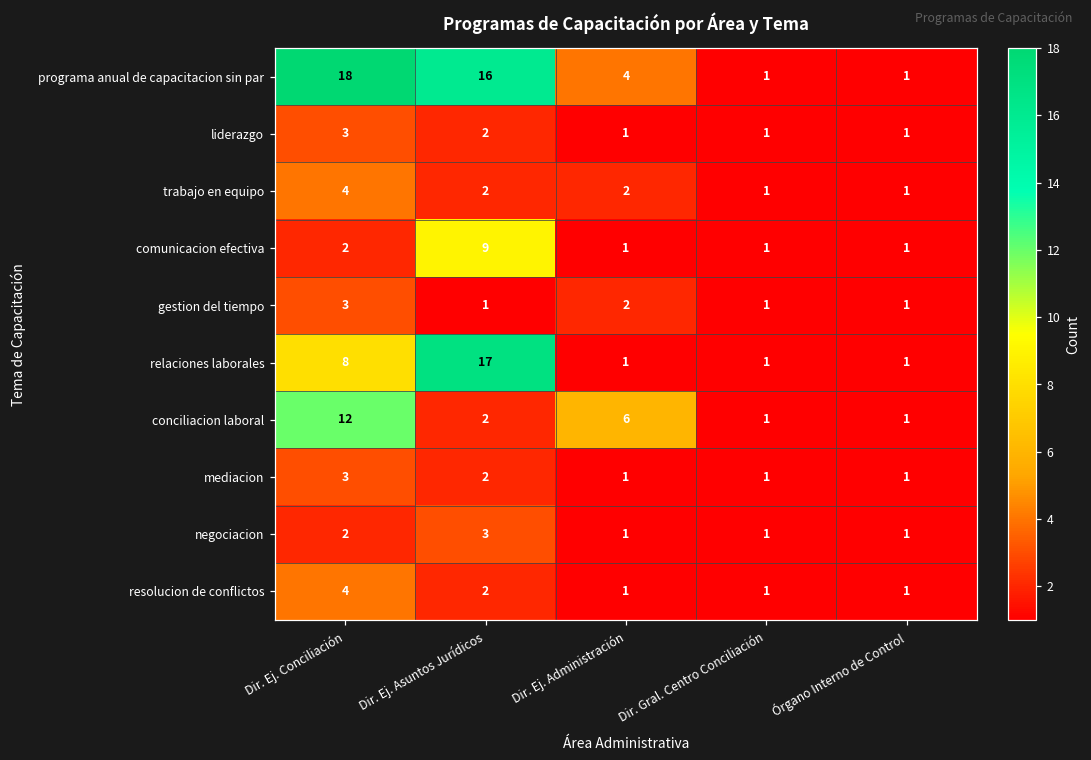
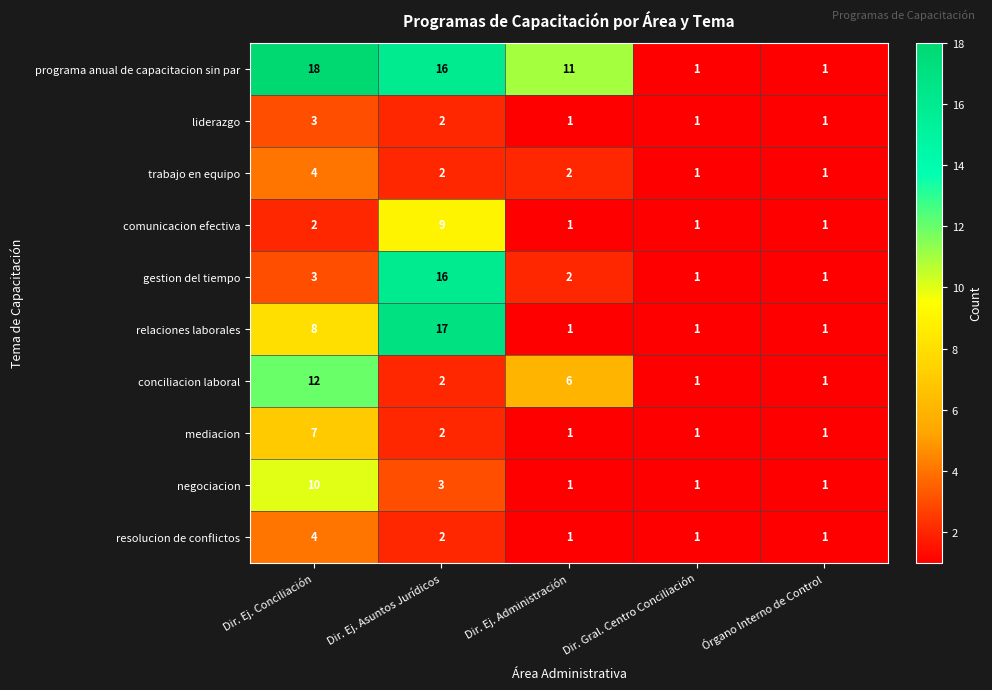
  {
    "programa anual de capacitacion sin par": {
      "Dir. Ej. Conciliación": 18,
      "Dir. Ej. Asuntos Jurídicos": 16,
-     "Dir. Ej. Administración": 4,
+     "Dir. Ej. Administración": 11,
      "Dir. Gral. Centro Conciliación": 1,
      "Órgano Interno de Control": 1
    },
    "liderazgo": {
      "Dir. Ej. Conciliación": 3,
      "Dir. Ej. Asuntos Jurídicos": 2,
      "Dir. Ej. Administración": 1,
      "Dir. Gral. Centro Conciliación": 1,
      "Órgano Interno de Control": 1
    },
    "trabajo en equipo": {
      "Dir. Ej. Conciliación": 4,
      "Dir. Ej. Asuntos Jurídicos": 2,
      "Dir. Ej. Administración": 2,
      "Dir. Gral. Centro Conciliación": 1,
      "Órgano Interno de Control": 1
    },
    "comunicacion efectiva": {
      "Dir. Ej. Conciliación": 2,
      "Dir. Ej. Asuntos Jurídicos": 9,
      "Dir. Ej. Administración": 1,
      "Dir. Gral. Centro Conciliación": 1,
      "Órgano Interno de Control": 1
    },
    "gestion del tiempo": {
      "Dir. Ej. Conciliación": 3,
-     "Dir. Ej. Asuntos Jurídicos": 1,
+     "Dir. Ej. Asuntos Jurídicos": 16,
      "Dir. Ej. Administración": 2,
      "Dir. Gral. Centro Conciliación": 1,
      "Órgano Interno de Control": 1
    },
    "relaciones laborales": {
      "Dir. Ej. Conciliación": 8,
      "Dir. Ej. Asuntos Jurídicos": 17,
      "Dir. Ej. Administración": 1,
      "Dir. Gral. Centro Conciliación": 1,
      "Órgano Interno de Control": 1
    },
    "conciliacion laboral": {
      "Dir. Ej. Conciliación": 12,
      "Dir. Ej. Asuntos Jurídicos": 2,
      "Dir. Ej. Administración": 6,
      "Dir. Gral. Centro Conciliación": 1,
      "Órgano Interno de Control": 1
    },
    "mediacion": {
-     "Dir. Ej. Conciliación": 3,
+     "Dir. Ej. Conciliación": 7,
      "Dir. Ej. Asuntos Jurídicos": 2,
      "Dir. Ej. Administración": 1,
      "Dir. Gral. Centro Conciliación": 1,
      "Órgano Interno de Control": 1
    },
    "negociacion": {
-     "Dir. Ej. Conciliación": 2,
+     "Dir. Ej. Conciliación": 10,
      "Dir. Ej. Asuntos Jurídicos": 3,
      "Dir. Ej. Administración": 1,
      "Dir. Gral. Centro Conciliación": 1,
      "Órgano Interno de Control": 1
    },
    "resolucion de conflictos": {
      "Dir. Ej. Conciliación": 4,
      "Dir. Ej. Asuntos Jurídicos": 2,
      "Dir. Ej. Administración": 1,
      "Dir. Gral. Centro Conciliación": 1,
      "Órgano Interno de Control": 1
    }
  }
